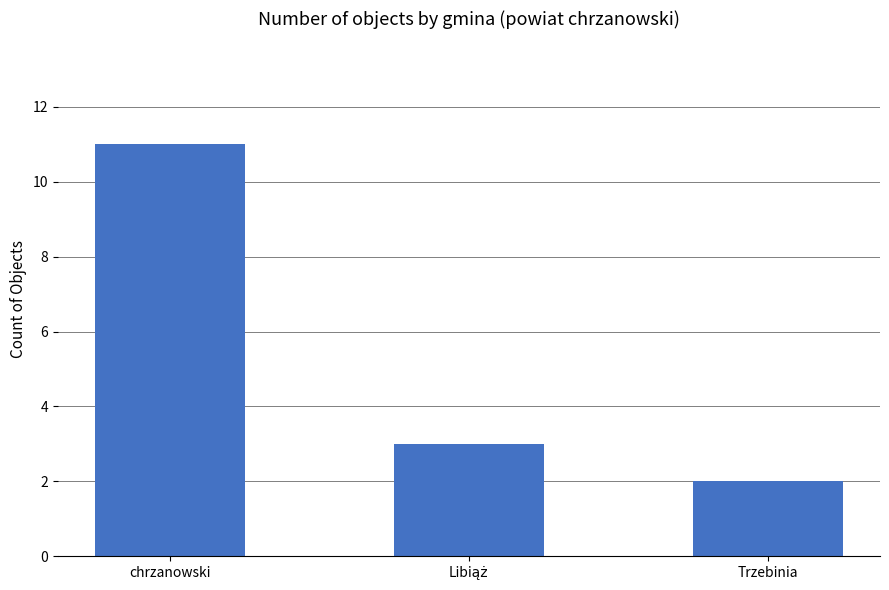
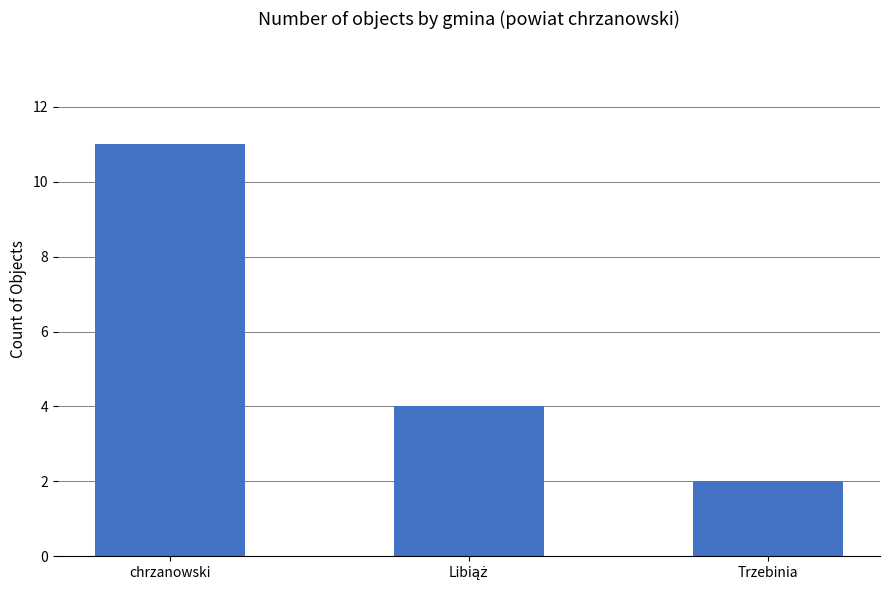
  {
    "chrzanowski": 11,
-   "Libiąż": 3,
+   "Libiąż": 4,
    "Trzebinia": 2
  }
